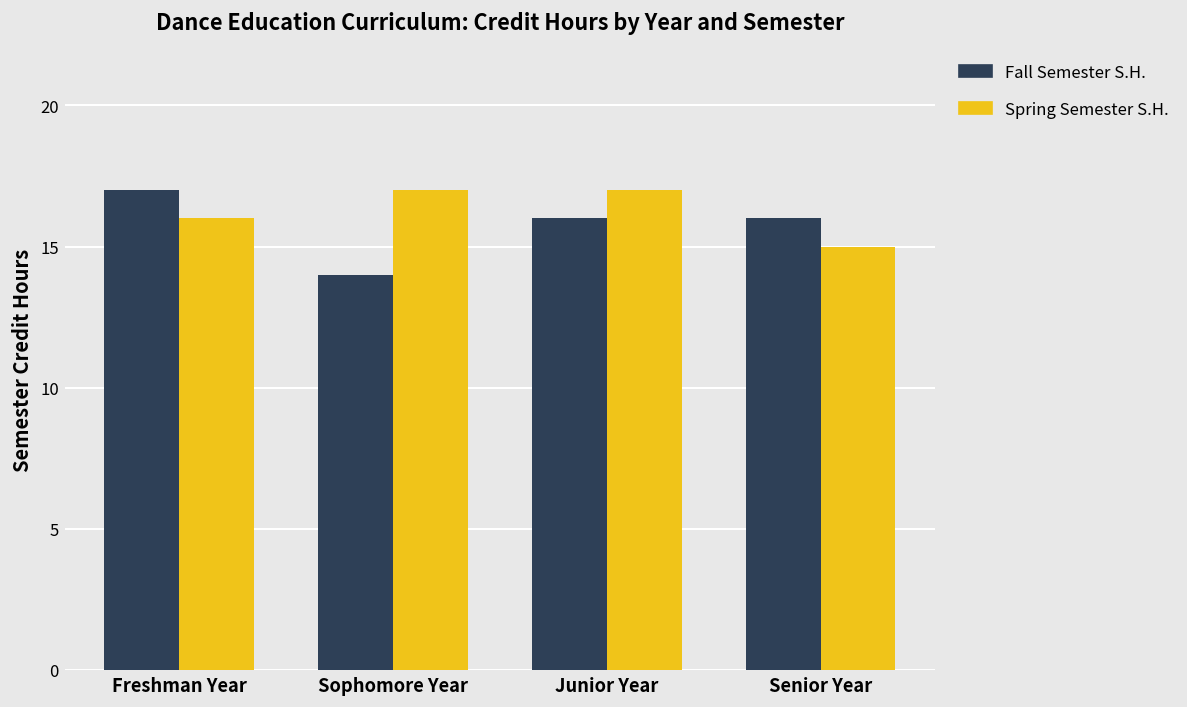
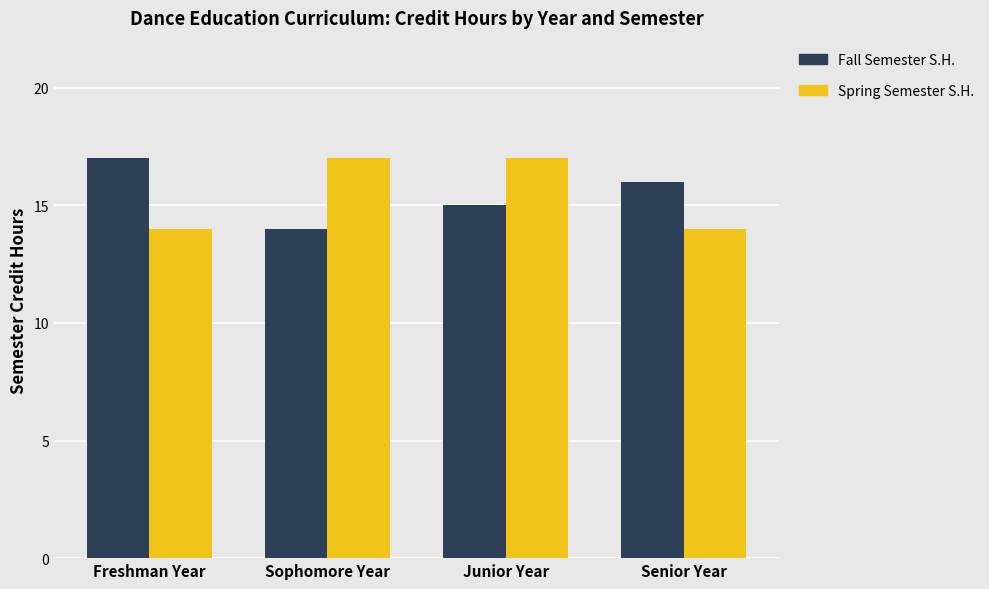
  {
    "Fall Semester S.H.": {
      "Freshman Year": 17,
      "Sophomore Year": 14,
-     "Junior Year": 16,
+     "Junior Year": 15,
      "Senior Year": 16
    },
    "Spring Semester S.H.": {
-     "Freshman Year": 16,
+     "Freshman Year": 14,
      "Sophomore Year": 17,
      "Junior Year": 17,
-     "Senior Year": 15
+     "Senior Year": 14
    }
  }
